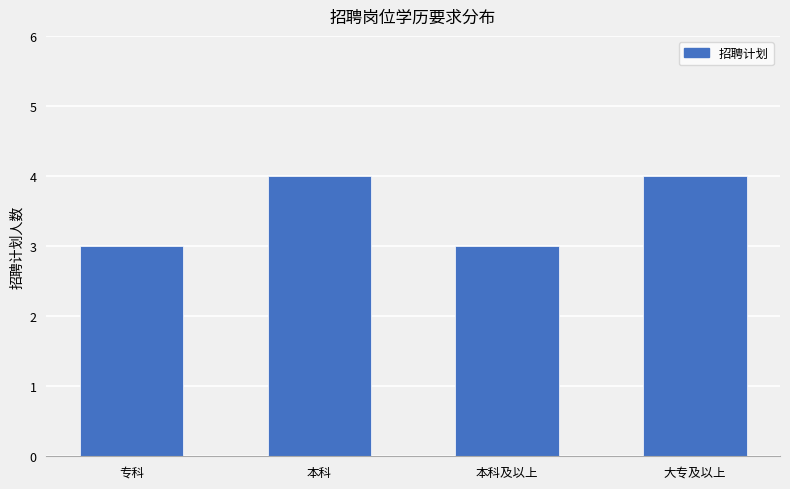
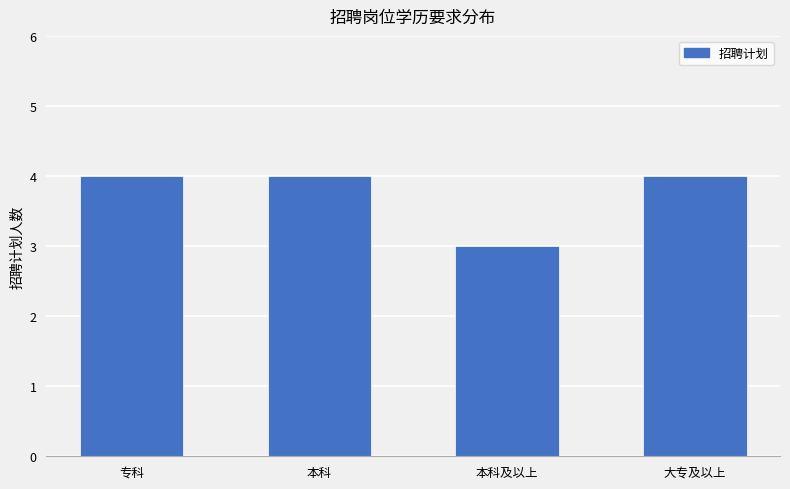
  {
-   "专科": 3,
+   "专科": 4,
    "本科": 4,
    "本科及以上": 3,
    "大专及以上": 4
  }
